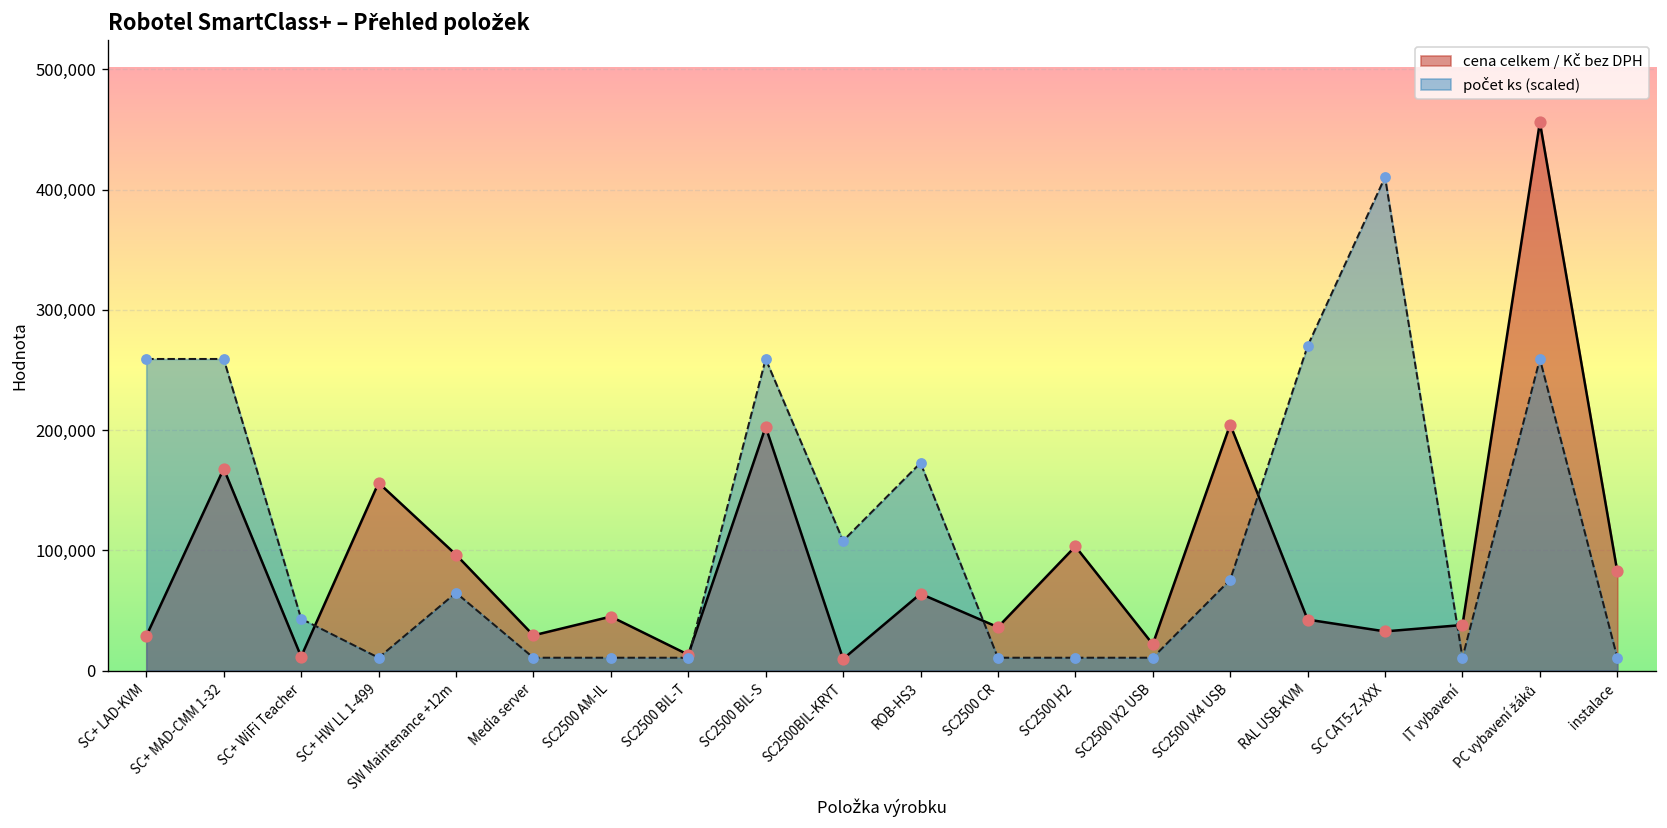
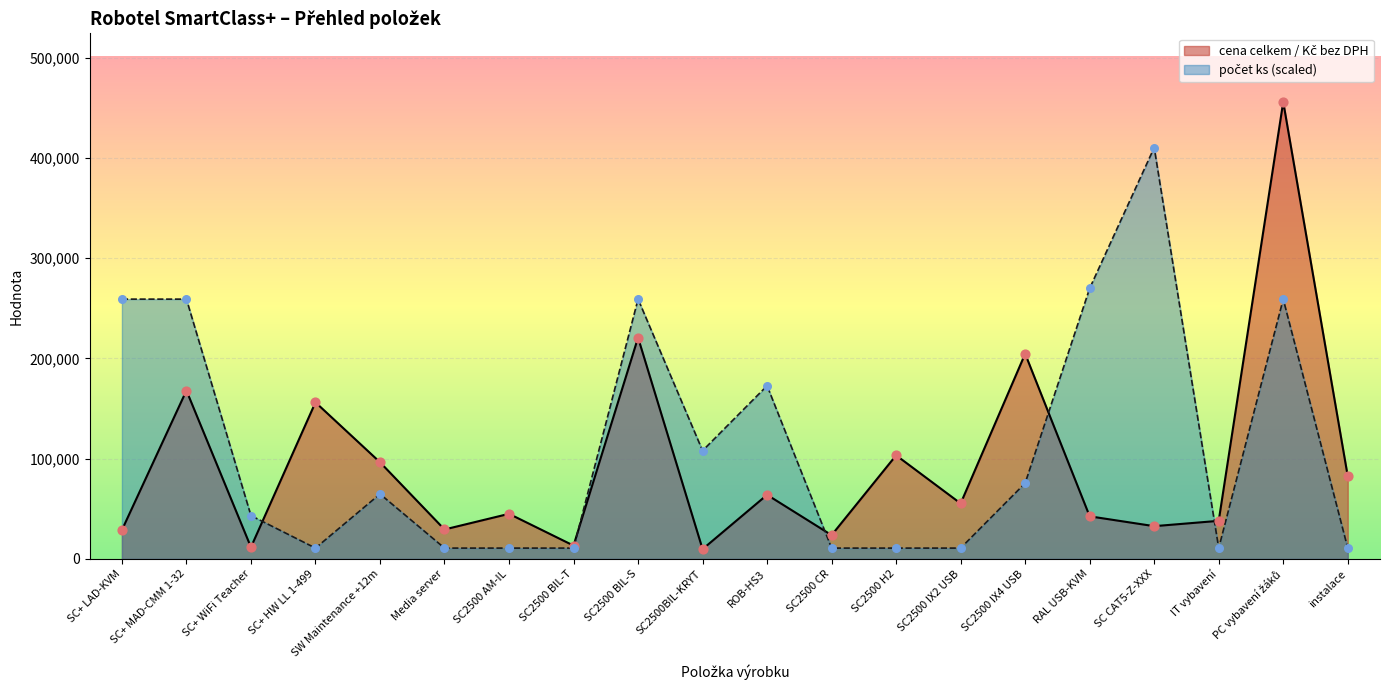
  {
    "cena celkem / Kč bez DPH": {
      "SC+ LAD-KVM": "29,000",
      "SC+ MAD-CMM 1-32": "168,000",
      "SC+ WiFi Teacher": "12,000",
      "SC+ HW LL 1-499": "156,000",
      "SW Maintenance +12m": "96,000",
      "Media server": "29,000",
      "SC2500 AM-IL": "45,000",
-     "SC2500 BIL-S": "203,000",
+     "SC2500 BIL-S": "221,000",
      "SC2500BIL-KRYT": "10,000",
      "ROB-HS3": "64,000",
-     "SC2500 CR": "36,000",
+     "SC2500 CR": "24,000",
      "SC2500 H2": "103,000",
-     "SC2500 IX2 USB": "22,000",
+     "SC2500 IX2 USB": "55,000",
      "SC2500 IX4 USB": "205,000",
      "RAL USB-KVM": "43,000",
      "SC CAT5-Z-XXX": "33,000",
      "IT vybavení": "38,000",
      "PC vybavení žáků": "456,000",
      "instalace": "83,000"
    },
    "počet ks (scaled)": {
      "SC+ LAD-KVM": "259,000",
      "SC+ MAD-CMM 1-32": "259,000",
      "SC+ WiFi Teacher": "43,000",
      "SC+ HW LL 1-499": "11,000",
      "SW Maintenance +12m": "65,000",
      "Media server": "11,000",
      "SC2500 AM-IL": "11,000",
      "SC2500 BIL-S": "259,000",
      "SC2500BIL-KRYT": "108,000",
      "ROB-HS3": "173,000",
      "SC2500 CR": "11,000",
      "SC2500 H2": "11,000",
      "SC2500 IX2 USB": "11,000",
      "SC2500 IX4 USB": "76,000",
      "RAL USB-KVM": "270,000",
      "SC CAT5-Z-XXX": "410,000",
      "IT vybavení": "11,000",
      "PC vybavení žáků": "259,000",
      "instalace": "11,000"
    }
  }
